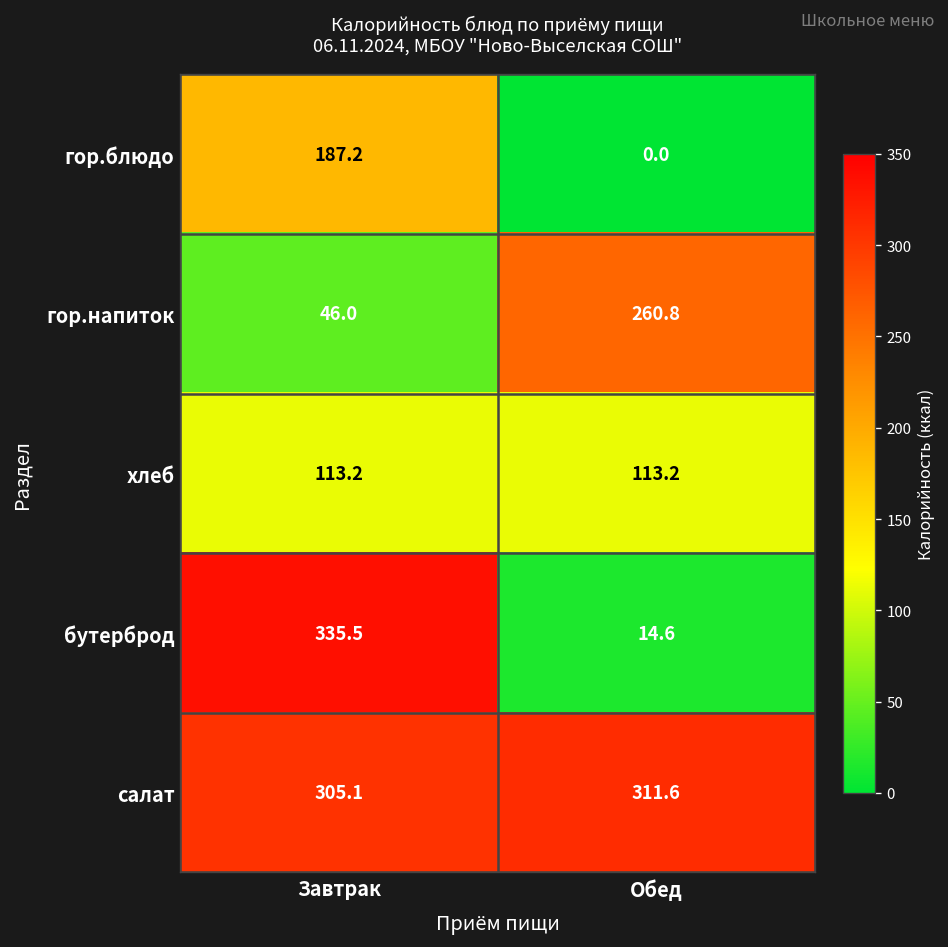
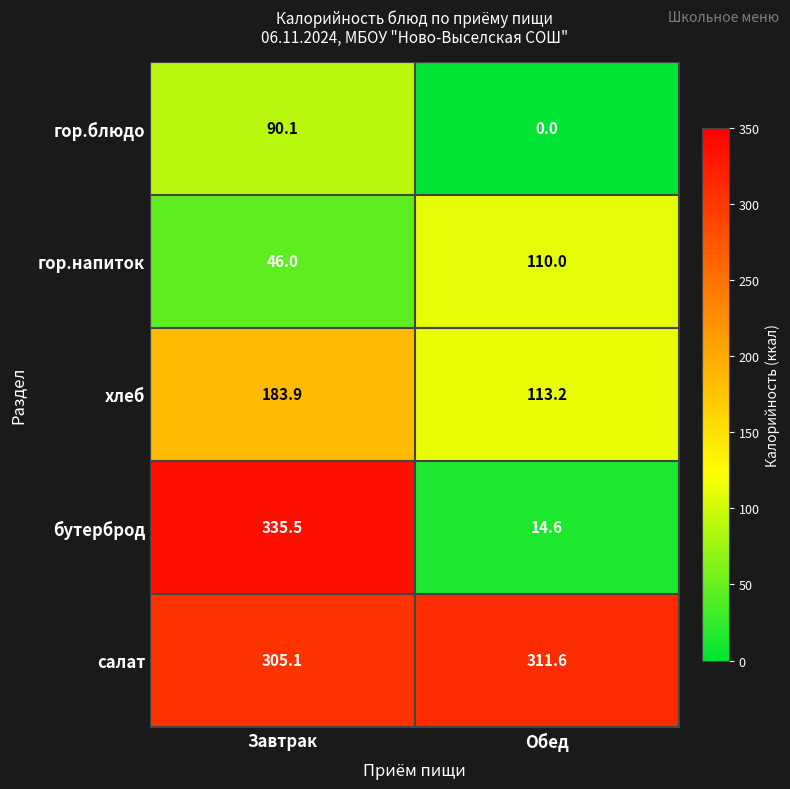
  {
    "гор.блюдо": {
-     "Завтрак": 187.2,
+     "Завтрак": 90.1,
      "Обед": 0.0
    },
    "гор.напиток": {
      "Завтрак": 46.0,
-     "Обед": 260.8
+     "Обед": 110.0
    },
    "хлеб": {
-     "Завтрак": 113.2,
+     "Завтрак": 183.9,
      "Обед": 113.2
    },
    "бутерброд": {
      "Завтрак": 335.5,
      "Обед": 14.6
    },
    "салат": {
      "Завтрак": 305.1,
      "Обед": 311.6
    }
  }
